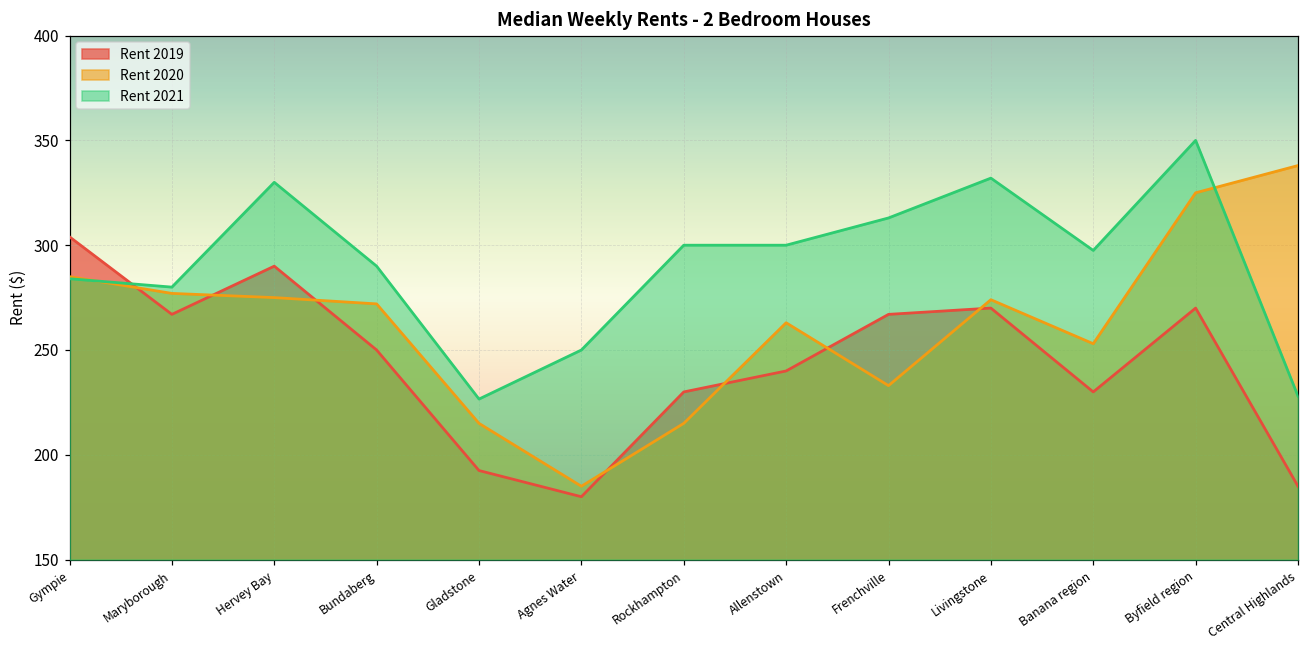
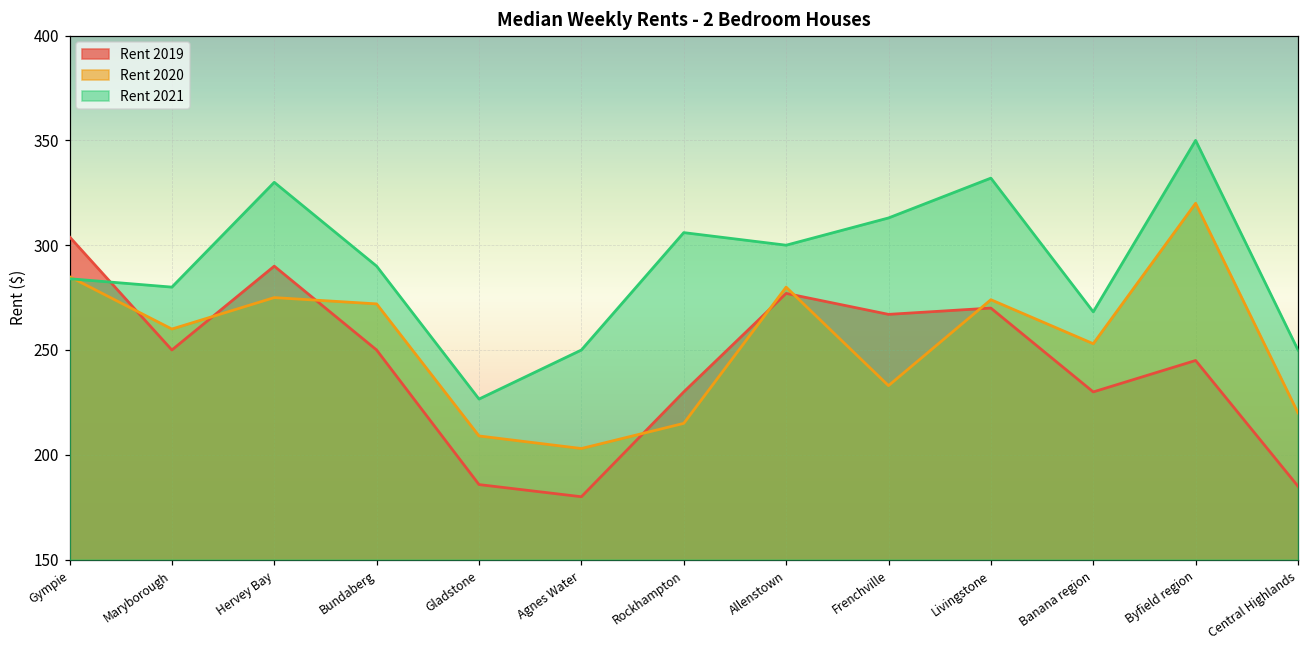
  {
    "Rent 2019": {
      "Gympie": 304,
-     "Maryborough": 267,
+     "Maryborough": 250,
      "Hervey Bay": 290,
      "Bundaberg": 250,
-     "Gladstone": 193,
+     "Gladstone": 186,
      "Agnes Water": 180,
      "Rockhampton": 230,
-     "Allenstown": 240,
+     "Allenstown": 277,
      "Frenchville": 267,
      "Livingstone": 270,
      "Banana region": 230,
-     "Byfield region": 270,
+     "Byfield region": 245,
      "Central Highlands": 185
    },
    "Rent 2020": {
-     "Maryborough": 277,
+     "Maryborough": 260,
      "Hervey Bay": 275,
      "Bundaberg": 272,
-     "Gladstone": 215,
-     "Agnes Water": 185,
+     "Gladstone": 209,
+     "Agnes Water": 203,
      "Rockhampton": 215,
-     "Allenstown": 263,
+     "Allenstown": 280,
      "Frenchville": 233,
      "Livingstone": 274,
      "Banana region": 253,
-     "Byfield region": 325,
-     "Central Highlands": 338
+     "Byfield region": 320,
+     "Central Highlands": 220
    },
    "Rent 2021": {
      "Maryborough": 280,
      "Hervey Bay": 330,
      "Bundaberg": 290,
      "Gladstone": 227,
      "Agnes Water": 250,
-     "Rockhampton": 300,
+     "Rockhampton": 306,
      "Allenstown": 300,
      "Frenchville": 313,
      "Livingstone": 332,
-     "Banana region": 298,
+     "Banana region": 268,
      "Byfield region": 350,
-     "Central Highlands": 228
+     "Central Highlands": 250
    }
  }
